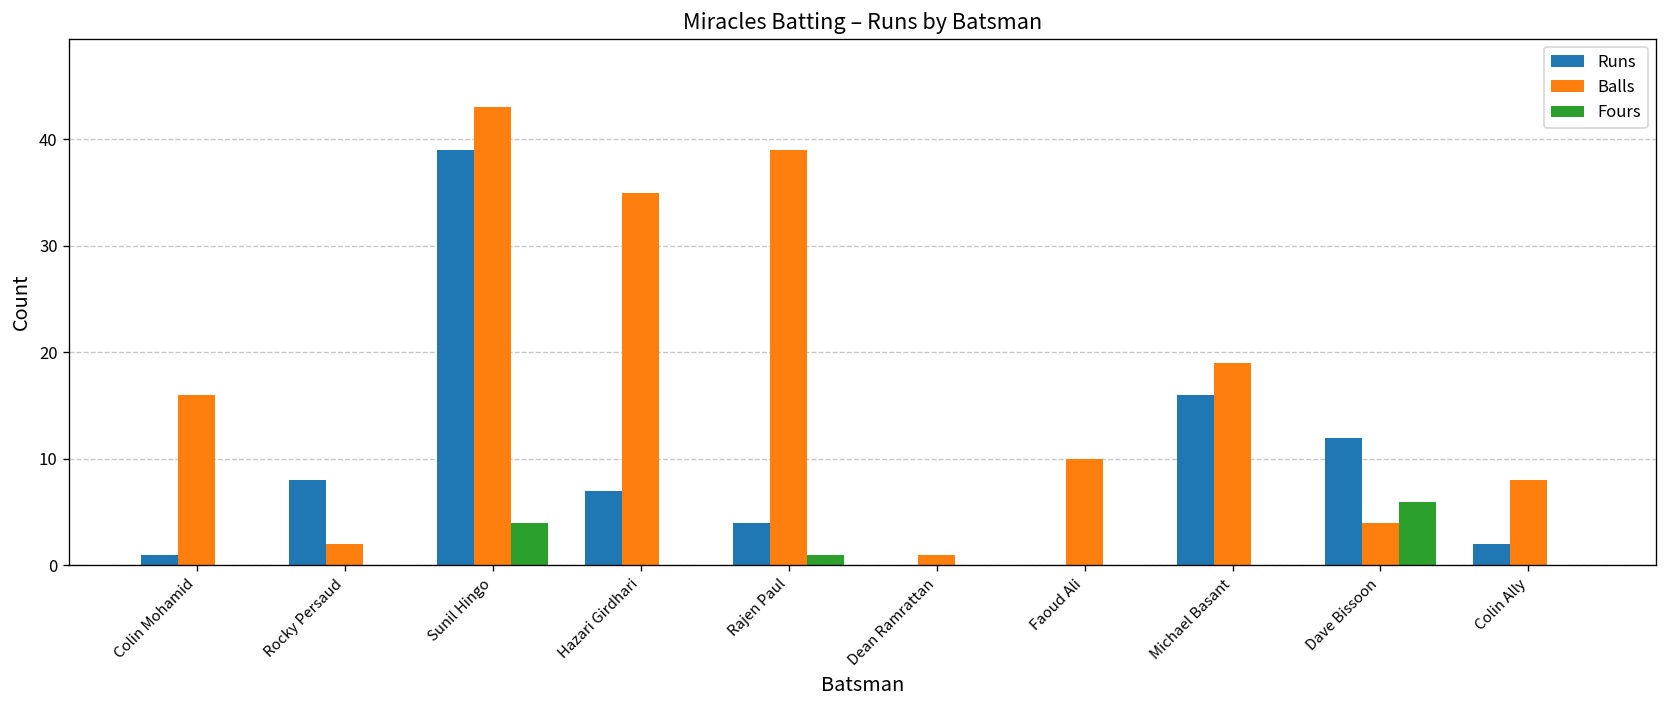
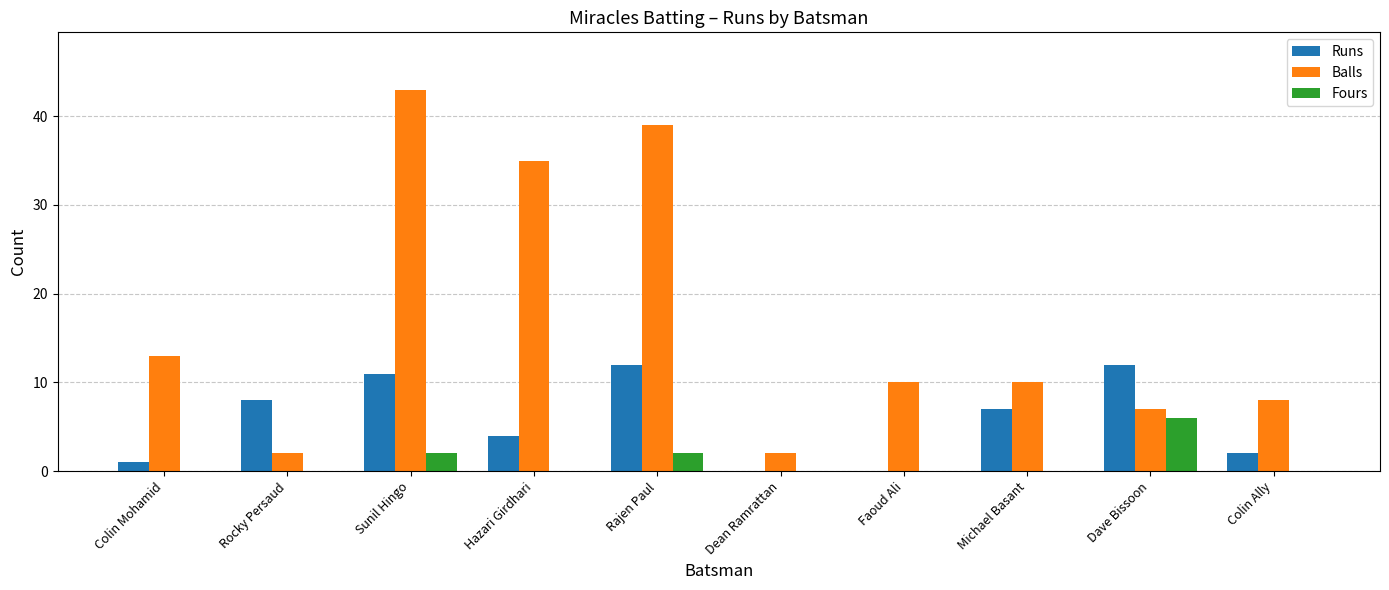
  {
    "Runs": {
      "Colin Mohamid": 1,
      "Rocky Persaud": 8,
-     "Sunil Hingo": 39,
-     "Hazari Girdhari": 7,
-     "Rajen Paul": 4,
+     "Sunil Hingo": 11,
+     "Hazari Girdhari": 4,
+     "Rajen Paul": 12,
      "Dean Ramrattan": 0,
      "Faoud Ali": 0,
-     "Michael Basant": 16,
+     "Michael Basant": 7,
      "Dave Bissoon": 12,
      "Colin Ally": 2
    },
    "Balls": {
-     "Colin Mohamid": 16,
+     "Colin Mohamid": 13,
      "Rocky Persaud": 2,
      "Sunil Hingo": 43,
      "Hazari Girdhari": 35,
      "Rajen Paul": 39,
-     "Dean Ramrattan": 1,
+     "Dean Ramrattan": 2,
      "Faoud Ali": 10,
-     "Michael Basant": 19,
-     "Dave Bissoon": 4,
+     "Michael Basant": 10,
+     "Dave Bissoon": 7,
      "Colin Ally": 8
    },
    "Fours": {
      "Colin Mohamid": 0,
      "Rocky Persaud": 0,
-     "Sunil Hingo": 4,
+     "Sunil Hingo": 2,
      "Hazari Girdhari": 0,
-     "Rajen Paul": 1,
+     "Rajen Paul": 2,
      "Dean Ramrattan": 0,
      "Faoud Ali": 0,
      "Michael Basant": 0,
      "Dave Bissoon": 6,
      "Colin Ally": 0
    }
  }
